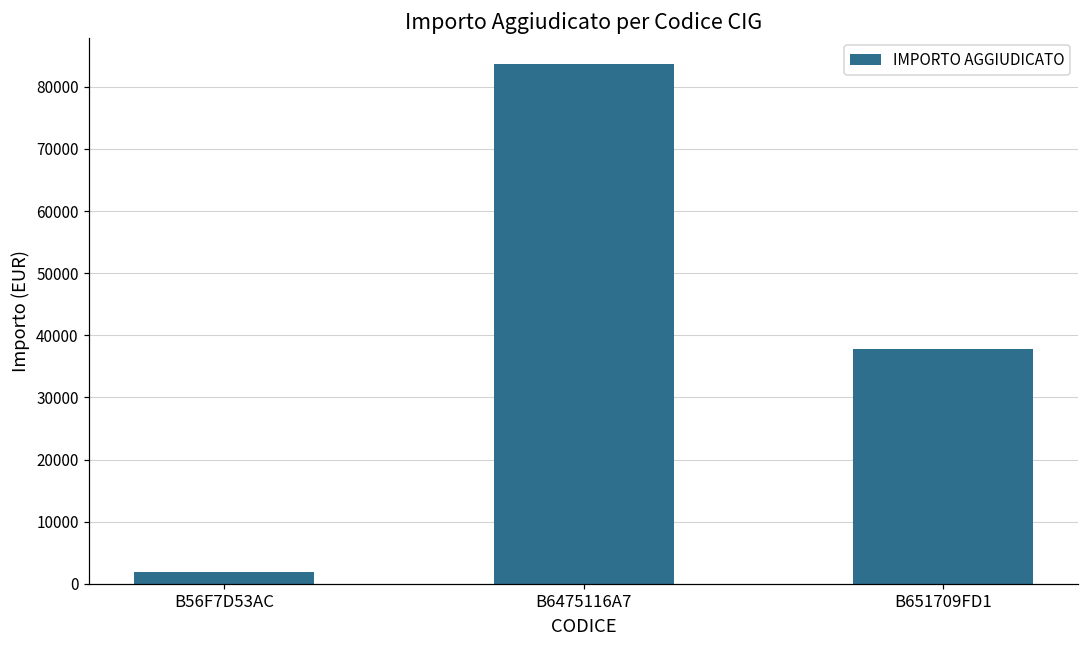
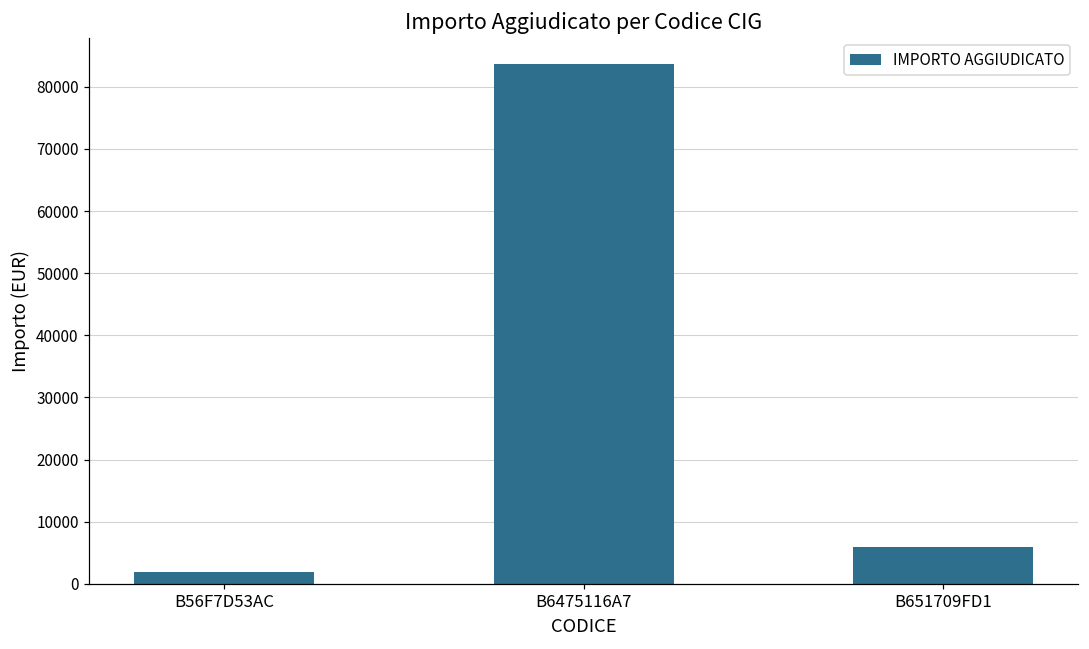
  {
    "B56F7D53AC": 2000,
    "B6475116A7": 84000,
-   "B651709FD1": 38000
+   "B651709FD1": 6000
  }
